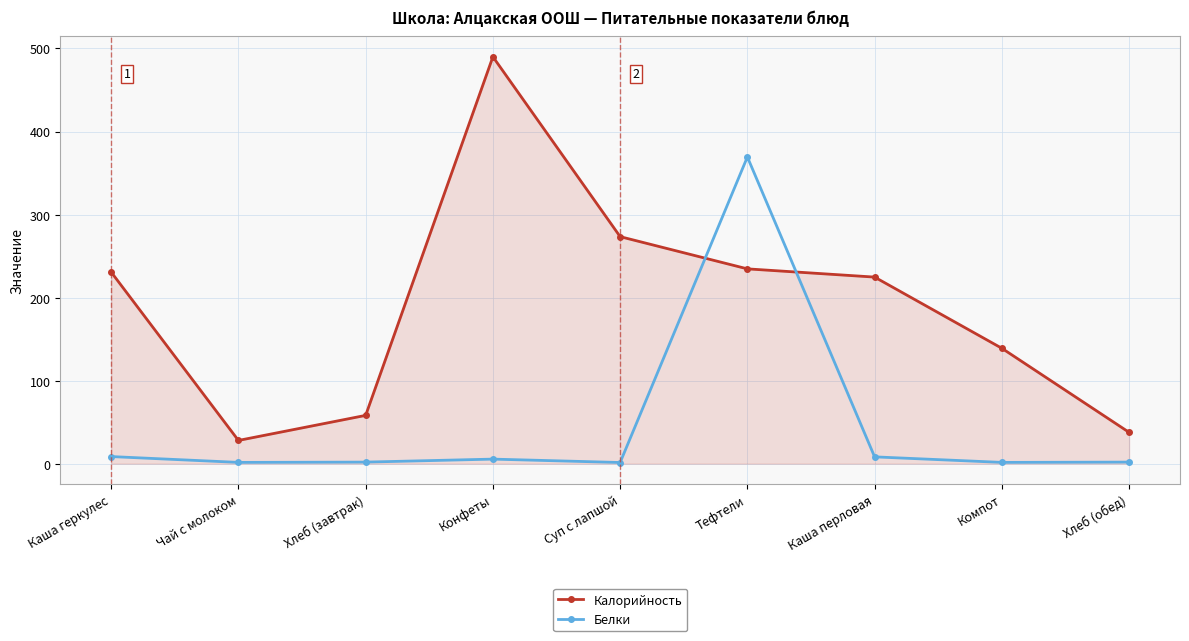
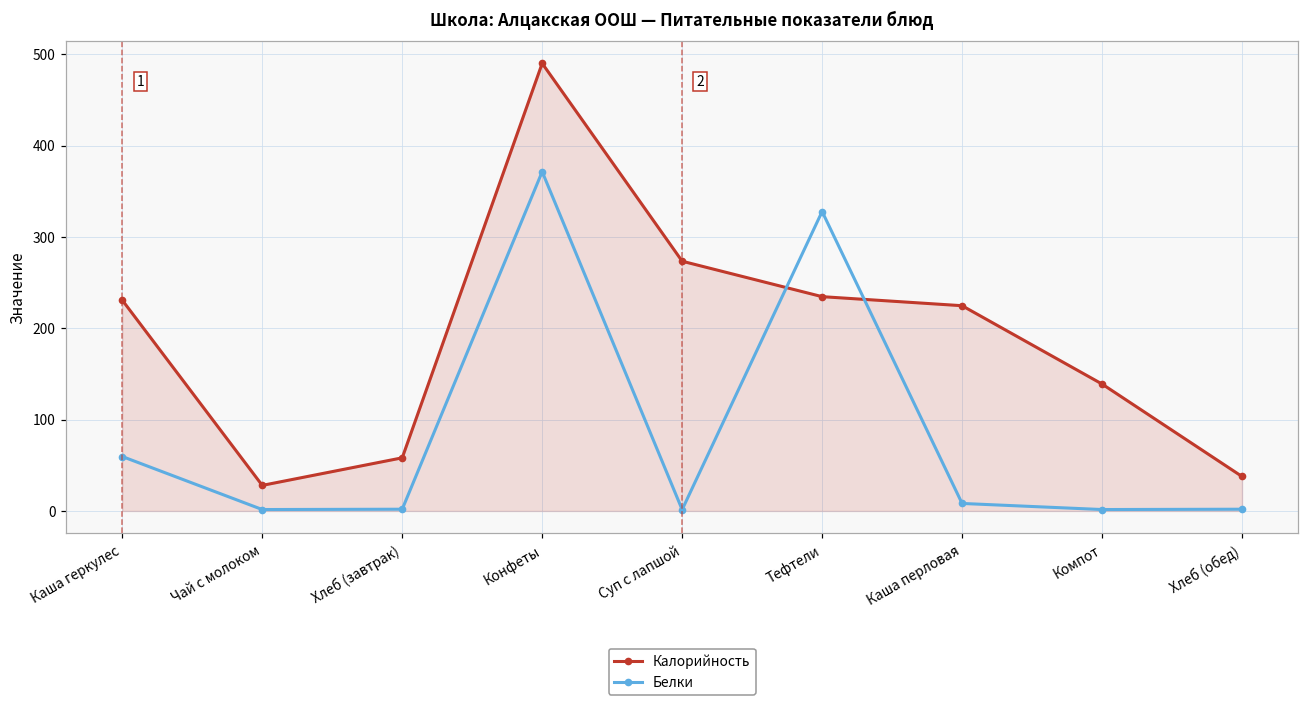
  {
    "Калорийность": {
      "Каша геркулес": 230,
      "Чай с молоком": 30,
      "Хлеб (завтрак)": 60,
      "Конфеты": 490,
      "Суп с лапшой": 270,
      "Тефтели": 230,
      "Каша перловая": 220,
      "Компот": 140,
      "Хлеб (обед)": 40
    },
    "Белки": {
-     "Каша геркулес": 10,
+     "Каша геркулес": 60,
      "Чай с молоком": 0,
      "Хлеб (завтрак)": 0,
-     "Конфеты": 10,
+     "Конфеты": 370,
      "Суп с лапшой": 0,
-     "Тефтели": 370,
+     "Тефтели": 330,
      "Каша перловая": 10,
      "Компот": 0,
      "Хлеб (обед)": 0
    }
  }
